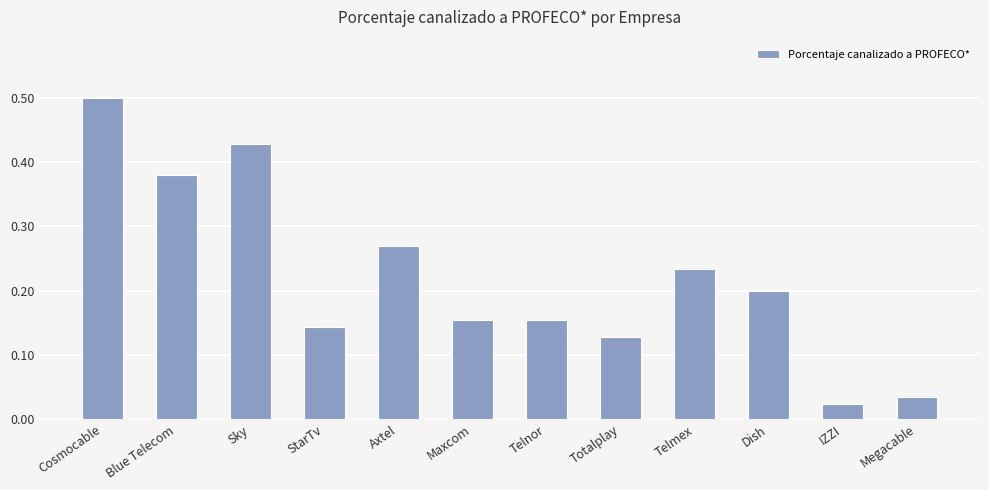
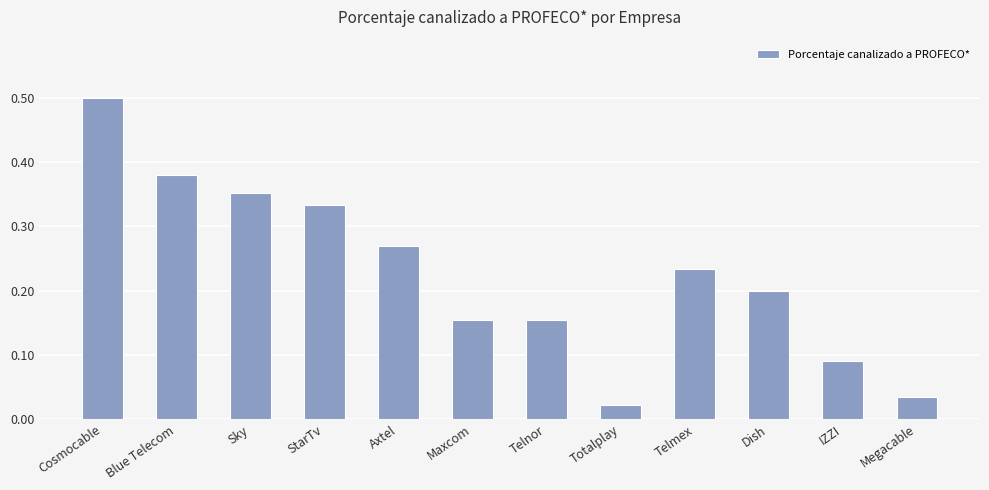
  {
    "Cosmocable": 0.50,
    "Blue Telecom": 0.38,
-   "Sky": 0.43,
-   "StarTv": 0.14,
+   "Sky": 0.35,
+   "StarTv": 0.33,
    "Axtel": 0.27,
    "Maxcom": 0.15,
    "Telnor": 0.15,
-   "Totalplay": 0.13,
+   "Totalplay": 0.02,
    "Telmex": 0.23,
    "Dish": 0.20,
-   "IZZI": 0.02,
+   "IZZI": 0.09,
    "Megacable": 0.04
  }
